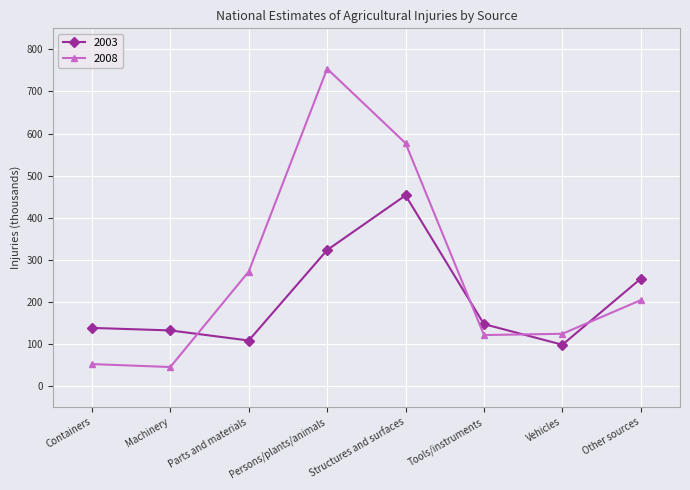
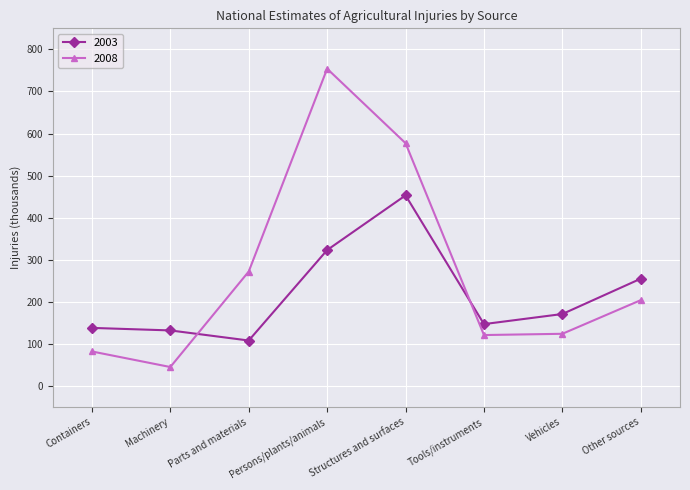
  {
    "2003": {
      "Containers": 140,
      "Machinery": 130,
      "Parts and materials": 110,
      "Persons/plants/animals": 320,
      "Structures and surfaces": 450,
      "Tools/instruments": 150,
-     "Vehicles": 100,
+     "Vehicles": 170,
      "Other sources": 260
    },
    "2008": {
-     "Containers": 50,
+     "Containers": 80,
      "Machinery": 50,
      "Parts and materials": 270,
      "Persons/plants/animals": 750,
      "Structures and surfaces": 580,
      "Tools/instruments": 120,
      "Vehicles": 120,
      "Other sources": 200
    }
  }
